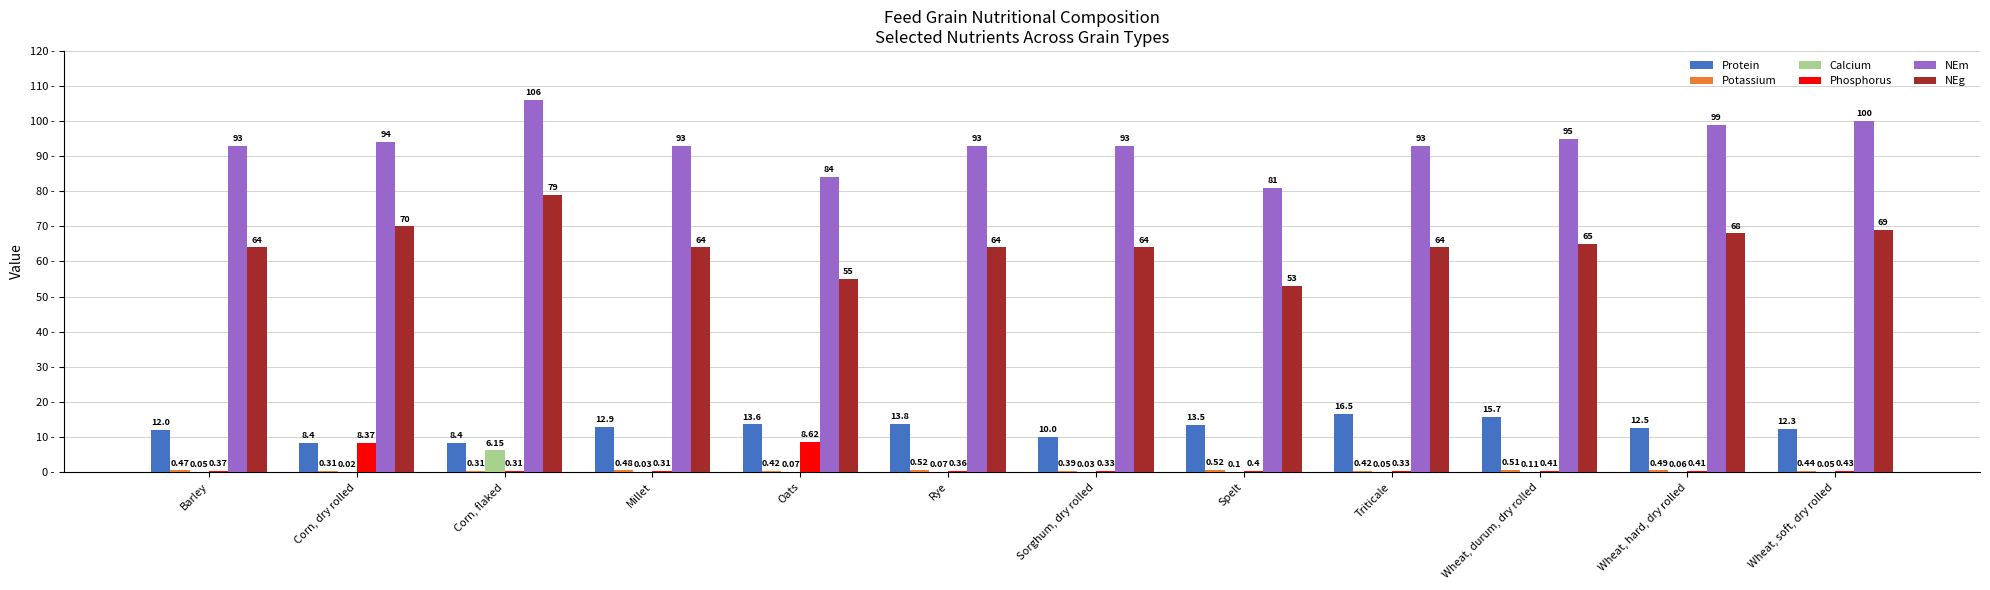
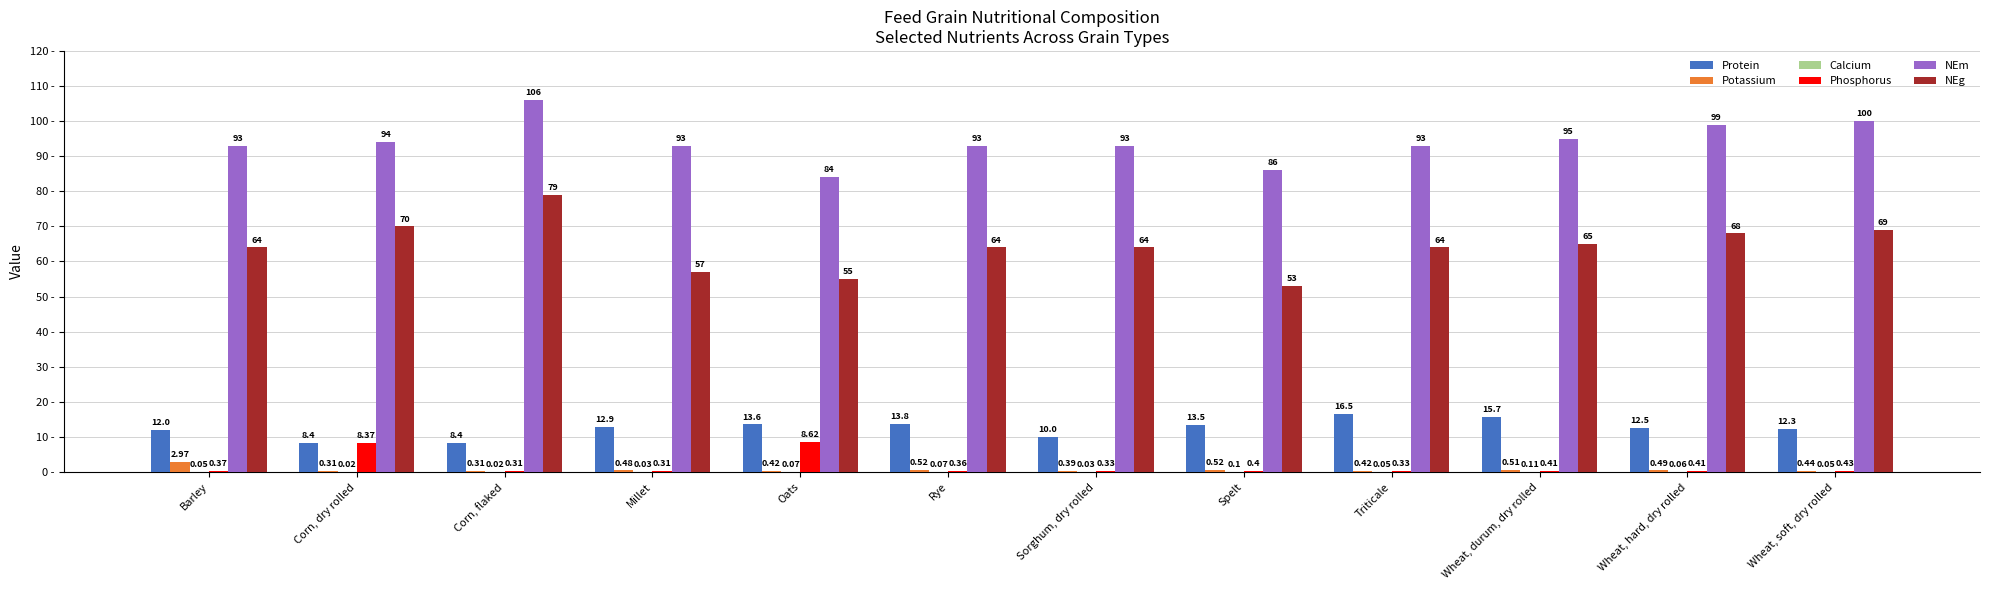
  {
    "Protein": {
      "Barley": 12.0,
      "Corn, dry rolled": 8.4,
      "Corn, flaked": 8.4,
      "Millet": 12.9,
      "Oats": 13.6,
      "Rye": 13.8,
      "Sorghum, dry rolled": 10.0,
      "Spelt": 13.5,
      "Triticale": 16.5,
      "Wheat, durum, dry rolled": 15.7,
      "Wheat, hard, dry rolled": 12.5,
      "Wheat, soft, dry rolled": 12.3
    },
    "Potassium": {
-     "Barley": 0.47,
+     "Barley": 2.97,
      "Corn, dry rolled": 0.31,
      "Corn, flaked": 0.31,
      "Millet": 0.48,
      "Oats": 0.42,
      "Rye": 0.52,
      "Sorghum, dry rolled": 0.39,
      "Spelt": 0.52,
      "Triticale": 0.42,
      "Wheat, durum, dry rolled": 0.51,
      "Wheat, hard, dry rolled": 0.49,
      "Wheat, soft, dry rolled": 0.44
    },
    "Calcium": {
      "Barley": 0.05,
      "Corn, dry rolled": 0.02,
-     "Corn, flaked": 6.15,
+     "Corn, flaked": 0.02,
      "Millet": 0.03,
      "Oats": 0.07,
      "Rye": 0.07,
      "Sorghum, dry rolled": 0.03,
      "Spelt": 0.1,
      "Triticale": 0.05,
      "Wheat, durum, dry rolled": 0.11,
      "Wheat, hard, dry rolled": 0.06,
      "Wheat, soft, dry rolled": 0.05
    },
    "Phosphorus": {
      "Barley": 0.37,
      "Corn, dry rolled": 8.37,
      "Corn, flaked": 0.31,
      "Millet": 0.31,
      "Oats": 8.62,
      "Rye": 0.36,
      "Sorghum, dry rolled": 0.33,
      "Spelt": 0.4,
      "Triticale": 0.33,
      "Wheat, durum, dry rolled": 0.41,
      "Wheat, hard, dry rolled": 0.41,
      "Wheat, soft, dry rolled": 0.43
    },
    "NEm": {
      "Barley": 93,
      "Corn, dry rolled": 94,
      "Corn, flaked": 106,
      "Millet": 93,
      "Oats": 84,
      "Rye": 93,
      "Sorghum, dry rolled": 93,
-     "Spelt": 81,
+     "Spelt": 86,
      "Triticale": 93,
      "Wheat, durum, dry rolled": 95,
      "Wheat, hard, dry rolled": 99,
      "Wheat, soft, dry rolled": 100
    },
    "NEg": {
      "Barley": 64,
      "Corn, dry rolled": 70,
      "Corn, flaked": 79,
-     "Millet": 64,
+     "Millet": 57,
      "Oats": 55,
      "Rye": 64,
      "Sorghum, dry rolled": 64,
      "Spelt": 53,
      "Triticale": 64,
      "Wheat, durum, dry rolled": 65,
      "Wheat, hard, dry rolled": 68,
      "Wheat, soft, dry rolled": 69
    }
  }
